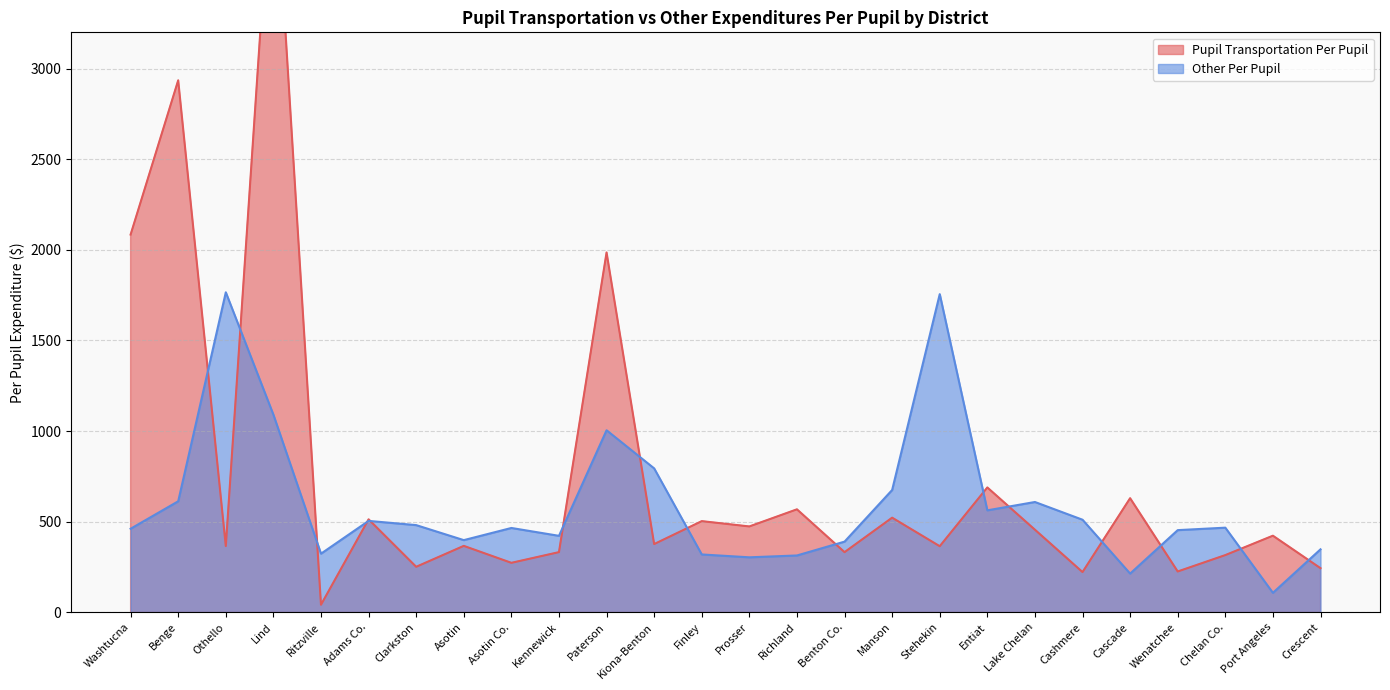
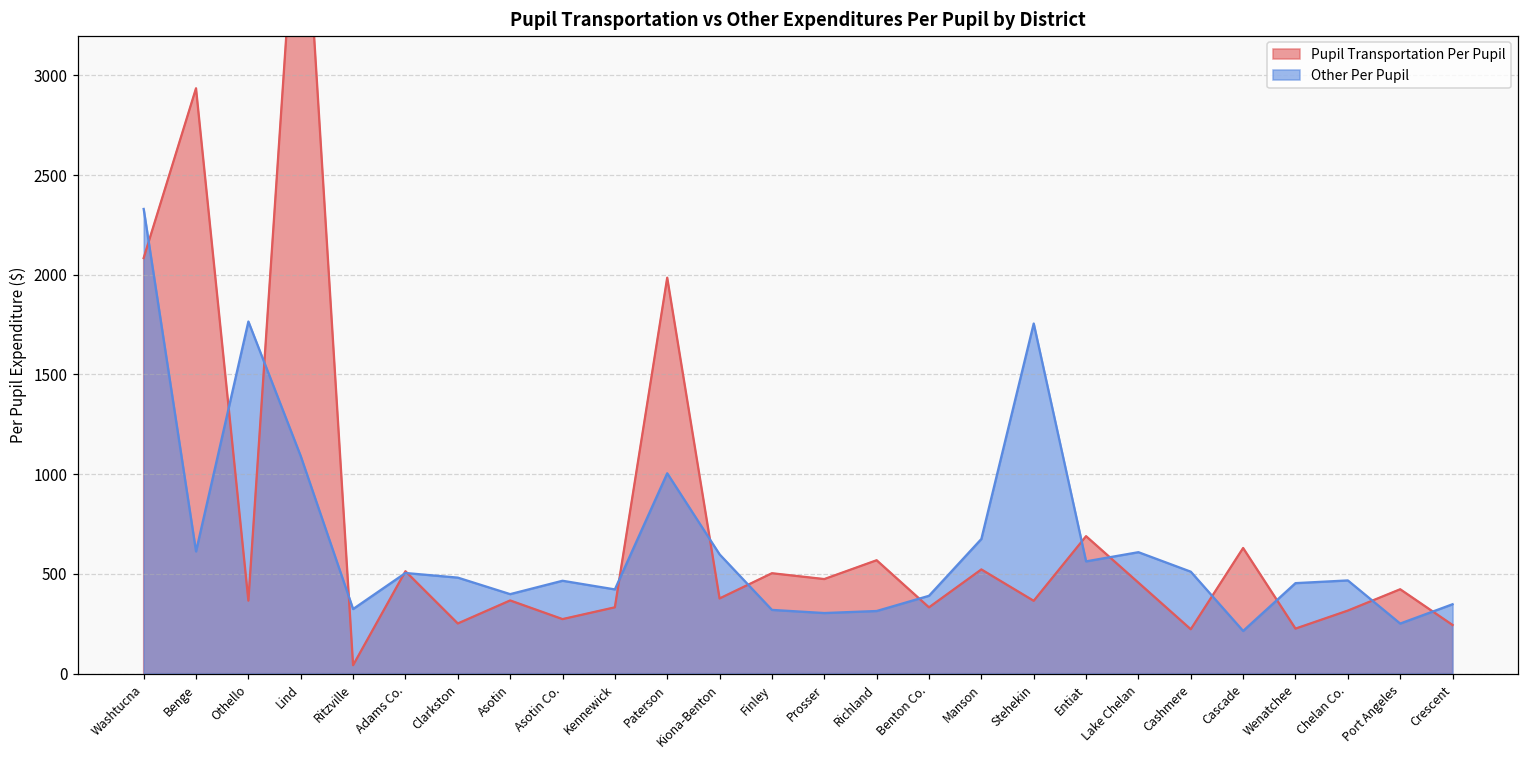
  {
    "Pupil Transportation Per Pupil": {
      "Washtucna": 2080,
      "Benge": 2940,
      "Othello": 370,
      "Ritzville": 40,
      "Clarkston": 250,
      "Asotin": 370,
      "Asotin Co.": 270,
      "Kennewick": 330,
      "Paterson": 1990,
      "Kiona-Benton": 380,
      "Finley": 500,
      "Prosser": 470,
      "Richland": 570,
      "Benton Co.": 330,
      "Manson": 520,
      "Stehekin": 360,
      "Entiat": 690,
      "Lake Chelan": 460,
      "Cashmere": 220,
      "Cascade": 630,
      "Wenatchee": 230,
      "Chelan Co.": 320,
      "Port Angeles": 420,
      "Crescent": 240
    },
    "Other Per Pupil": {
-     "Washtucna": 460,
+     "Washtucna": 2330,
      "Benge": 610,
      "Othello": 1770,
      "Lind": 1090,
      "Ritzville": 320,
      "Clarkston": 480,
      "Asotin": 400,
      "Asotin Co.": 470,
      "Kennewick": 420,
      "Paterson": 1000,
-     "Kiona-Benton": 790,
+     "Kiona-Benton": 600,
      "Finley": 320,
      "Prosser": 300,
      "Richland": 310,
      "Benton Co.": 390,
      "Manson": 670,
      "Stehekin": 1760,
      "Entiat": 560,
      "Lake Chelan": 610,
      "Cashmere": 510,
      "Cascade": 210,
      "Wenatchee": 450,
      "Chelan Co.": 470,
-     "Port Angeles": 110,
+     "Port Angeles": 250,
      "Crescent": 350
    }
  }
